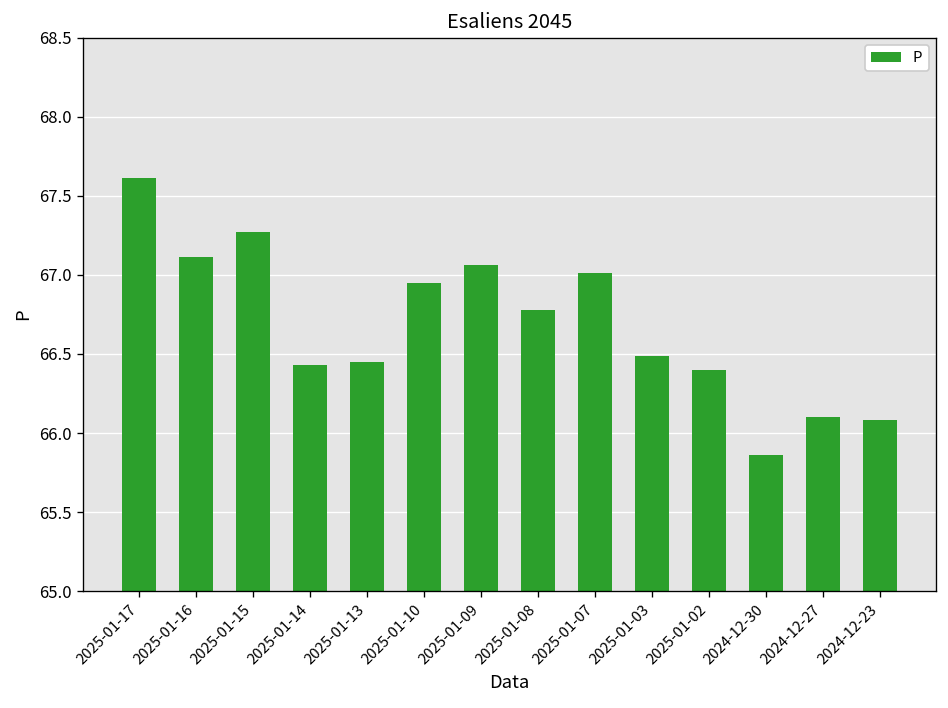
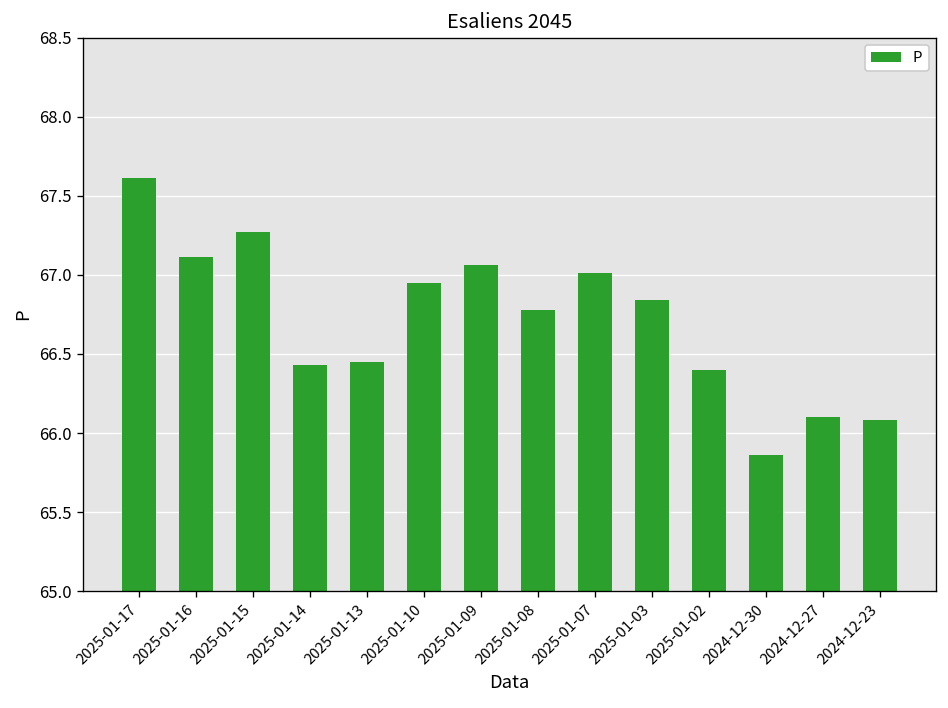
  {
    "2025-01-17": 67.61,
    "2025-01-16": 67.11,
    "2025-01-15": 67.27,
    "2025-01-14": 66.43,
    "2025-01-13": 66.45,
    "2025-01-10": 66.95,
    "2025-01-09": 67.06,
    "2025-01-08": 66.78,
    "2025-01-07": 67.01,
-   "2025-01-03": 66.49,
+   "2025-01-03": 66.84,
    "2025-01-02": 66.40,
    "2024-12-30": 65.86,
    "2024-12-27": 66.10,
    "2024-12-23": 66.08
  }
